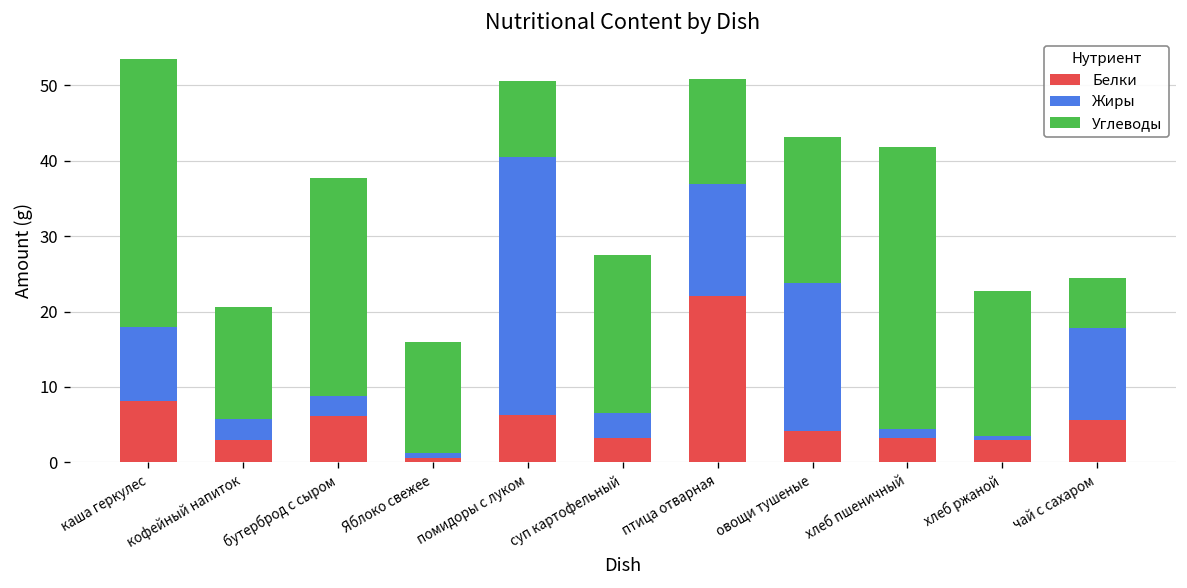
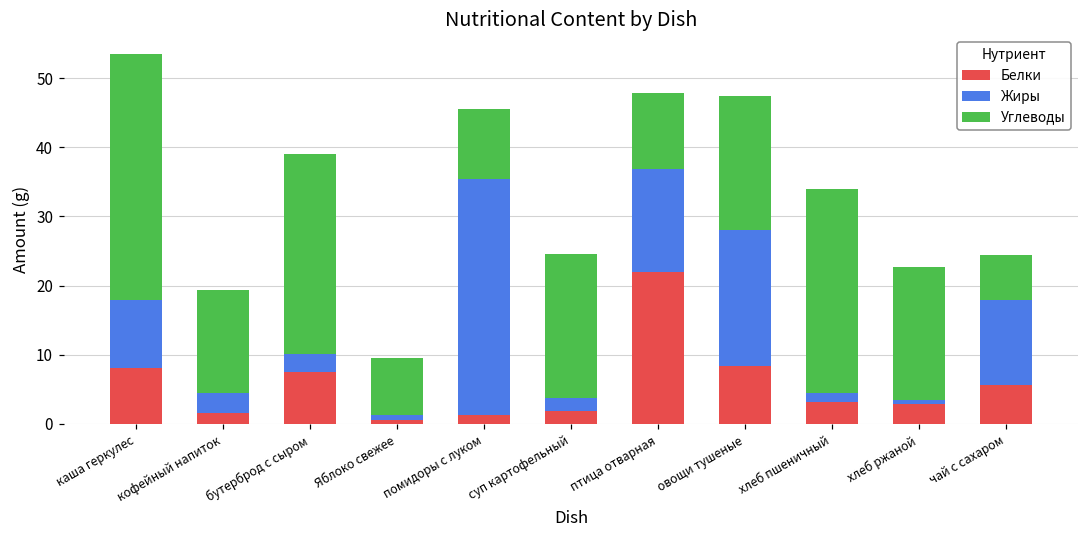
  {
    "Белки": {
      "каша геркулес": 8,
-     "кофейный напиток": 3,
-     "бутерброд с сыром": 6,
+     "кофейный напиток": 2,
+     "бутерброд с сыром": 8,
      "Яблоко свежее": 1,
-     "помидоры с луком": 6,
-     "суп картофельный": 3,
+     "помидоры с луком": 1,
+     "суп картофельный": 2,
      "птица отварная": 22,
-     "овощи тушеные": 4,
+     "овощи тушеные": 8,
      "хлеб пшеничный": 3,
      "хлеб ржаной": 3,
      "чай с сахаром": 6
    },
    "Жиры": {
      "каша геркулес": 10,
      "кофейный напиток": 3,
      "бутерброд с сыром": 3,
      "Яблоко свежее": 1,
      "помидоры с луком": 34,
-     "суп картофельный": 3,
+     "суп картофельный": 2,
      "птица отварная": 15,
      "овощи тушеные": 20,
      "хлеб пшеничный": 1,
      "хлеб ржаной": 1,
      "чай с сахаром": 12
    },
    "Углеводы": {
      "каша геркулес": 36,
      "кофейный напиток": 15,
      "бутерброд с сыром": 29,
-     "Яблоко свежее": 15,
+     "Яблоко свежее": 8,
      "помидоры с луком": 10,
      "суп картофельный": 21,
-     "птица отварная": 14,
+     "птица отварная": 11,
      "овощи тушеные": 19,
-     "хлеб пшеничный": 37,
+     "хлеб пшеничный": 30,
      "хлеб ржаной": 19,
      "чай с сахаром": 7
    }
  }
